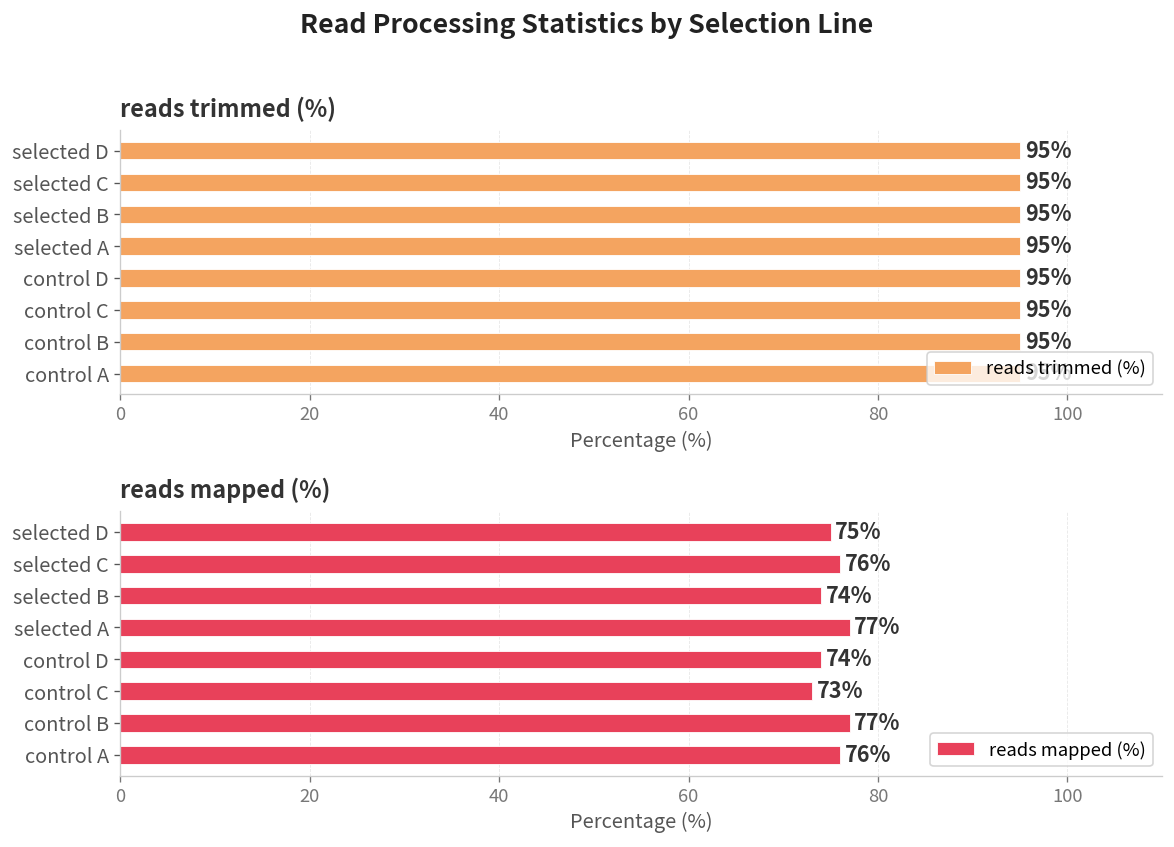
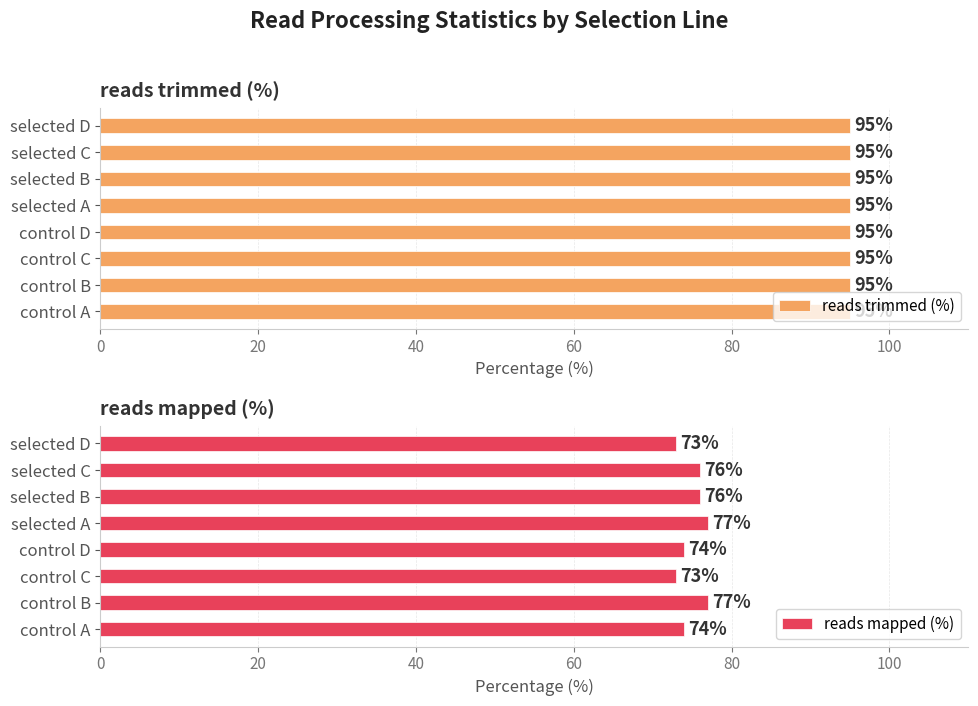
  {
    "reads trimmed (%)": {
      "selected D": "95%",
      "selected C": "95%",
      "selected B": "95%",
      "selected A": "95%",
      "control D": "95%",
      "control C": "95%"
    },
    "reads mapped (%)": {
-     "selected D": "75%",
+     "selected D": "73%",
      "selected C": "76%",
-     "selected B": "74%",
+     "selected B": "76%",
      "selected A": "77%",
      "control D": "74%",
      "control C": "73%",
      "control B": "77%",
-     "control A": "76%"
+     "control A": "74%"
    }
  }
